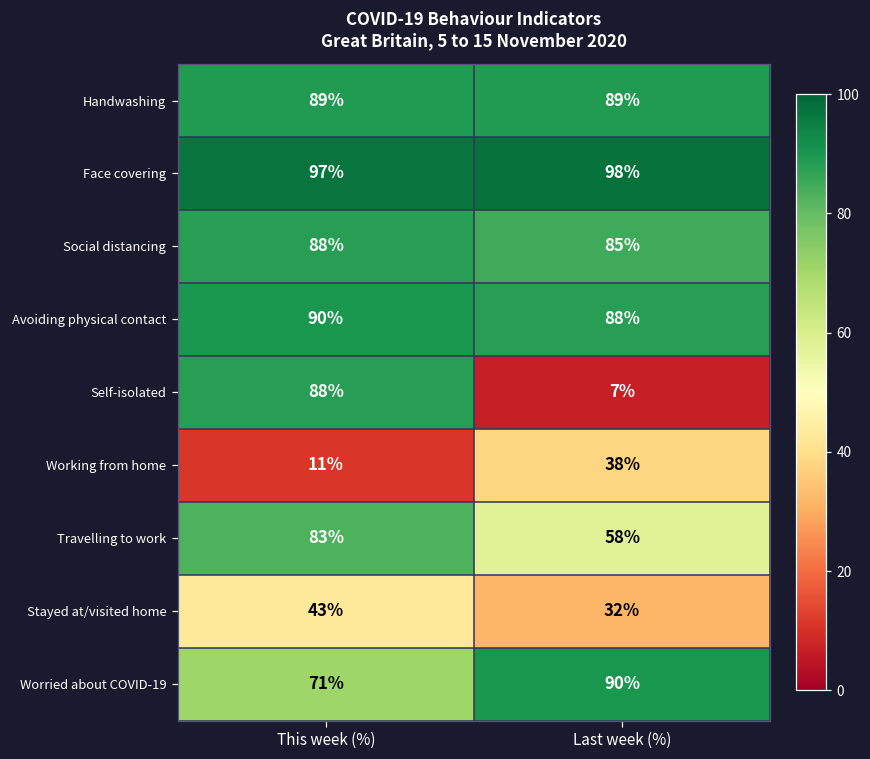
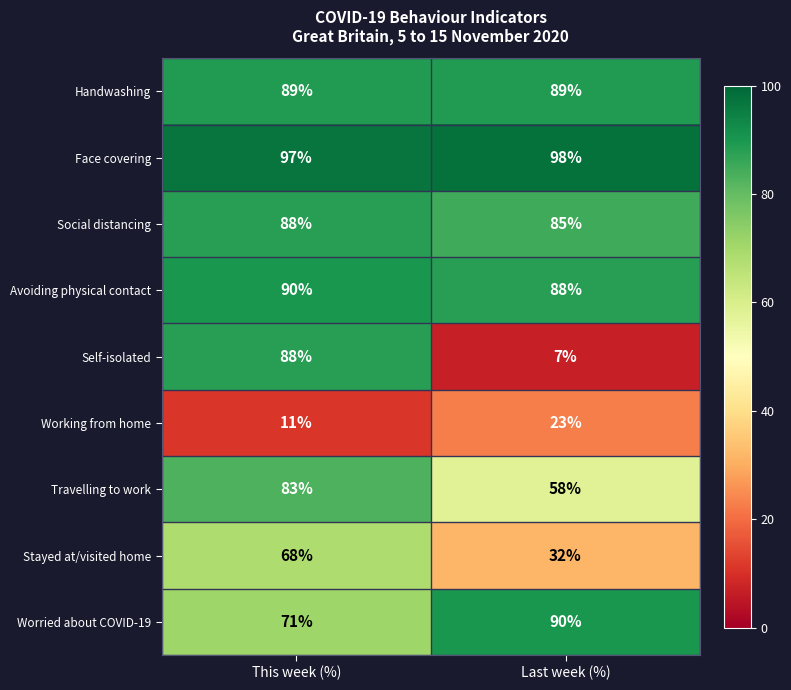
  {
    "Handwashing": {
      "This week (%)": "89%",
      "Last week (%)": "89%"
    },
    "Face covering": {
      "This week (%)": "97%",
      "Last week (%)": "98%"
    },
    "Social distancing": {
      "This week (%)": "88%",
      "Last week (%)": "85%"
    },
    "Avoiding physical contact": {
      "This week (%)": "90%",
      "Last week (%)": "88%"
    },
    "Self-isolated": {
      "This week (%)": "88%",
      "Last week (%)": "7%"
    },
    "Working from home": {
      "This week (%)": "11%",
-     "Last week (%)": "38%"
+     "Last week (%)": "23%"
    },
    "Travelling to work": {
      "This week (%)": "83%",
      "Last week (%)": "58%"
    },
    "Stayed at/visited home": {
-     "This week (%)": "43%",
+     "This week (%)": "68%",
      "Last week (%)": "32%"
    },
    "Worried about COVID-19": {
      "This week (%)": "71%",
      "Last week (%)": "90%"
    }
  }
